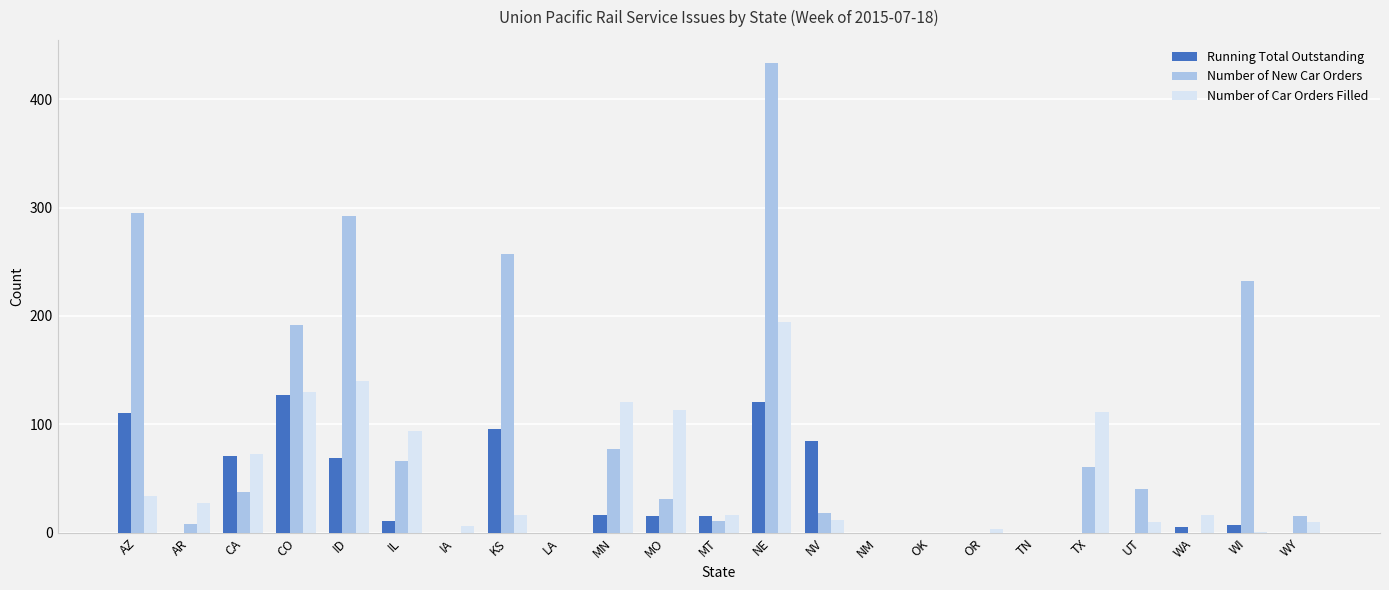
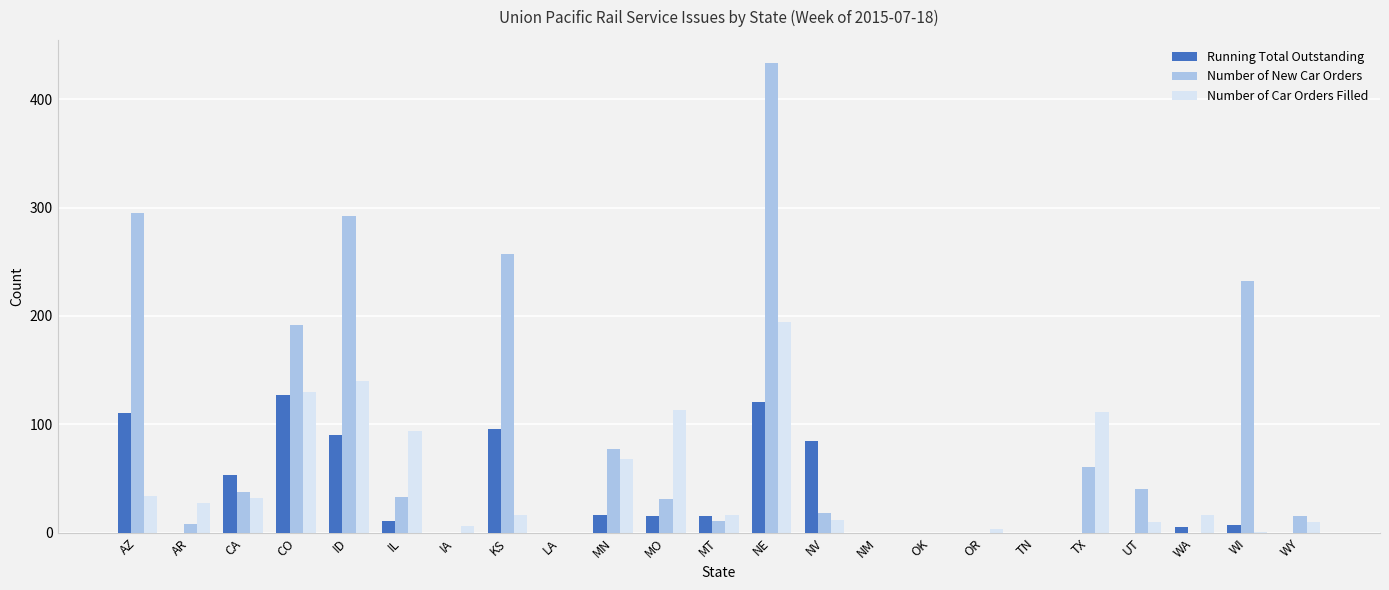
  {
    "Running Total Outstanding": {
      "AZ": 110,
      "AR": 0,
-     "CA": 71,
+     "CA": 53,
      "CO": 127,
-     "ID": 69,
+     "ID": 90,
      "IL": 11,
      "IA": 0,
      "KS": 96,
      "LA": 0,
      "MN": 16,
      "MO": 15,
      "MT": 15,
      "NE": 121,
      "NV": 85,
      "NM": 0,
      "OK": 0,
      "OR": 0,
      "TN": 0,
      "TX": 0,
      "UT": 0,
      "WA": 5,
      "WI": 7,
      "WY": 0
    },
    "Number of New Car Orders": {
      "AZ": 295,
      "AR": 8,
      "CA": 38,
      "CO": 192,
      "ID": 292,
-     "IL": 66,
+     "IL": 33,
      "IA": 0,
      "KS": 257,
      "LA": 0,
      "MN": 77,
      "MO": 31,
      "MT": 11,
      "NE": 433,
      "NV": 18,
      "NM": 0,
      "OK": 0,
      "OR": 0,
      "TN": 0,
      "TX": 61,
      "UT": 40,
      "WA": 0,
      "WI": 232,
      "WY": 15
    },
    "Number of Car Orders Filled": {
      "AZ": 34,
      "AR": 27,
-     "CA": 73,
+     "CA": 32,
      "CO": 130,
      "ID": 140,
      "IL": 94,
      "IA": 6,
      "KS": 16,
      "LA": 0,
-     "MN": 121,
+     "MN": 68,
      "MO": 113,
      "MT": 16,
      "NE": 194,
      "NV": 12,
      "NM": 0,
      "OK": 0,
      "OR": 3,
      "TN": 0,
      "TX": 111,
      "UT": 10,
      "WA": 16,
      "WY": 10
    }
  }
